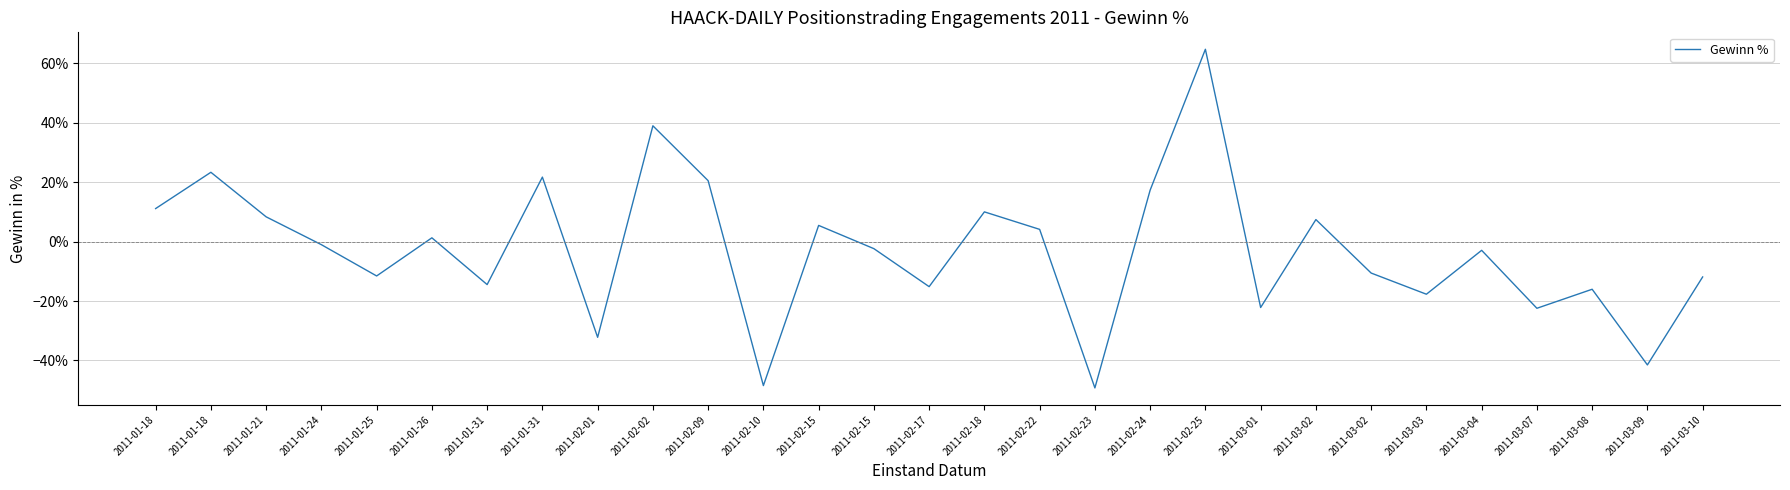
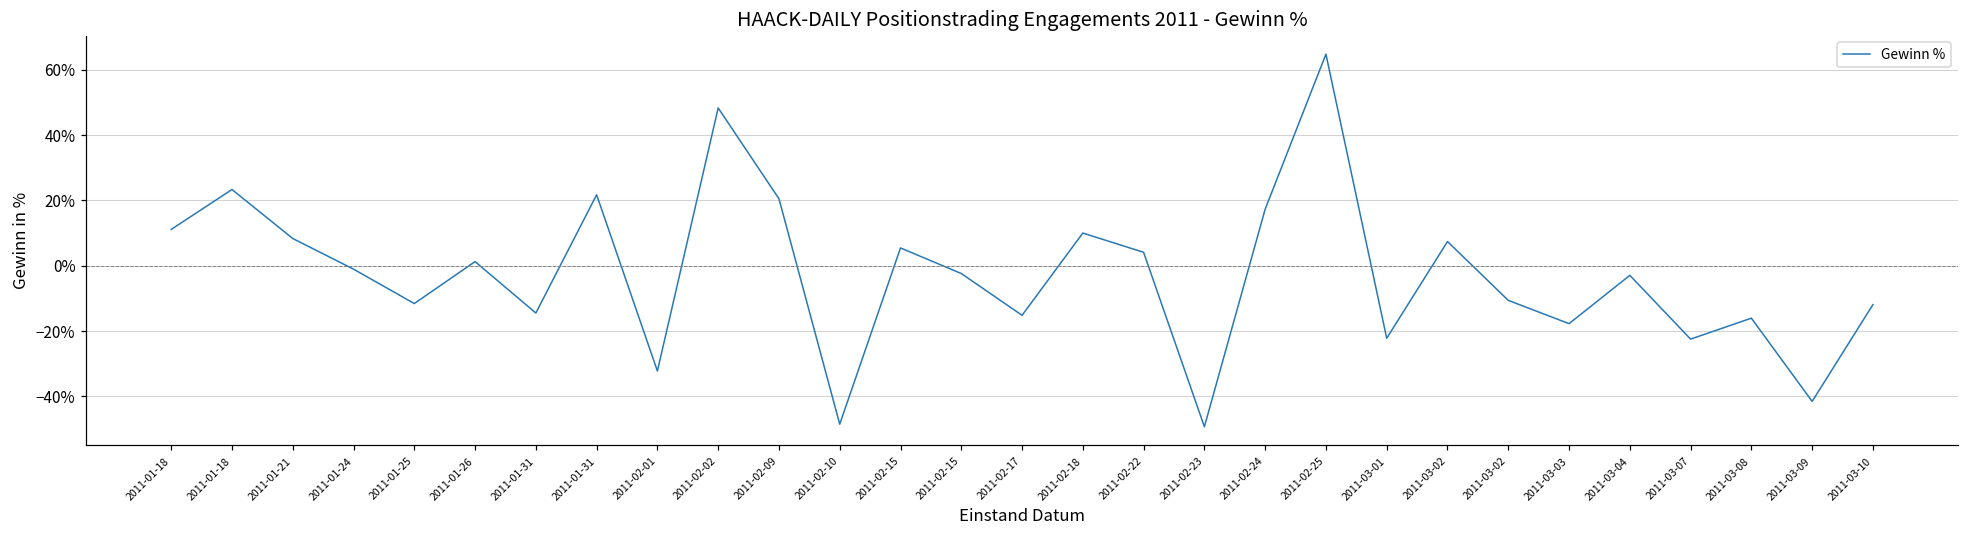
  {
    "2011-01-21": "8%",
    "2011-01-24": "-1%",
    "2011-01-25": "-12%",
    "2011-01-26": "1%",
    "2011-02-01": "-32%",
-   "2011-02-02": "39%",
+   "2011-02-02": "48%",
    "2011-02-09": "20%",
    "2011-02-10": "-48%",
    "2011-02-17": "-15%",
    "2011-02-18": "10%",
    "2011-02-22": "4%",
    "2011-02-23": "-49%",
    "2011-02-24": "17%",
    "2011-02-25": "65%",
    "2011-03-01": "-22%",
    "2011-03-03": "-18%",
    "2011-03-04": "-3%",
    "2011-03-07": "-22%",
    "2011-03-08": "-16%",
    "2011-03-09": "-42%",
    "2011-03-10": "-12%"
  }
